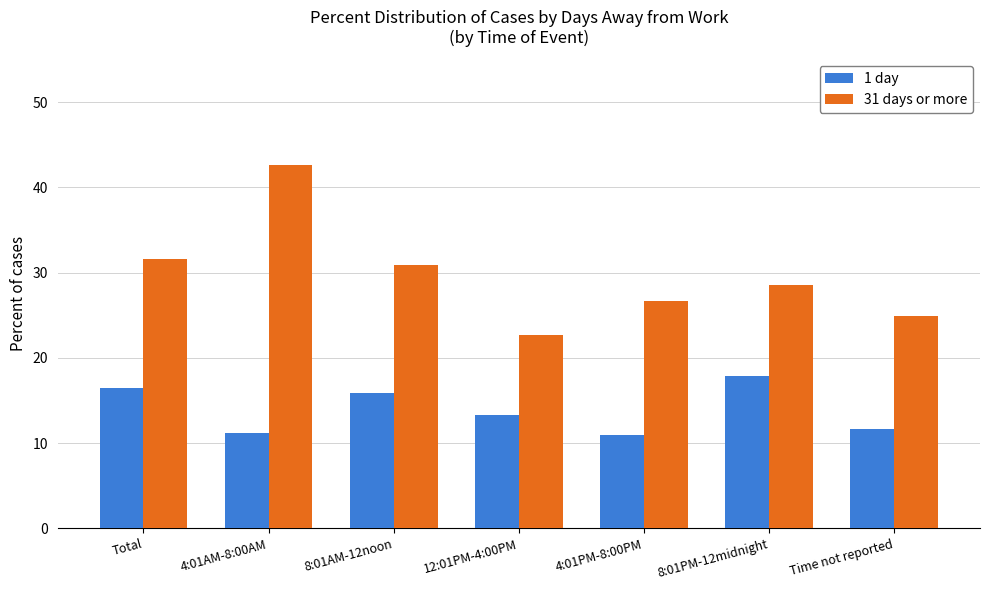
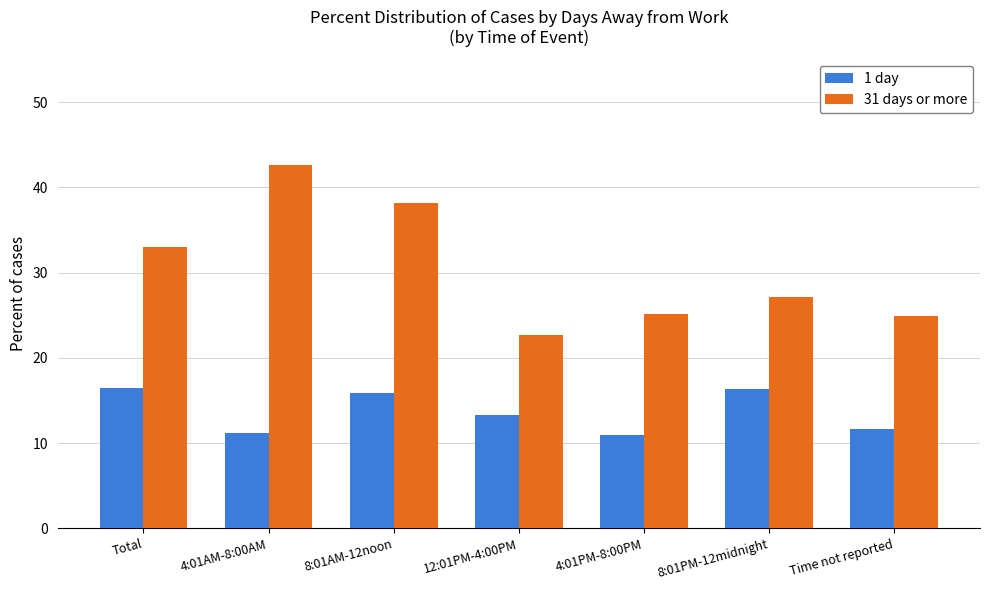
  {
    "1 day": {
      "Total": 17,
      "4:01AM-8:00AM": 11,
      "8:01AM-12noon": 16,
      "12:01PM-4:00PM": 13,
      "4:01PM-8:00PM": 11,
-     "8:01PM-12midnight": 18,
+     "8:01PM-12midnight": 16,
      "Time not reported": 12
    },
    "31 days or more": {
-     "Total": 32,
+     "Total": 33,
      "4:01AM-8:00AM": 43,
-     "8:01AM-12noon": 31,
+     "8:01AM-12noon": 38,
      "12:01PM-4:00PM": 23,
-     "4:01PM-8:00PM": 27,
-     "8:01PM-12midnight": 29,
+     "4:01PM-8:00PM": 25,
+     "8:01PM-12midnight": 27,
      "Time not reported": 25
    }
  }
